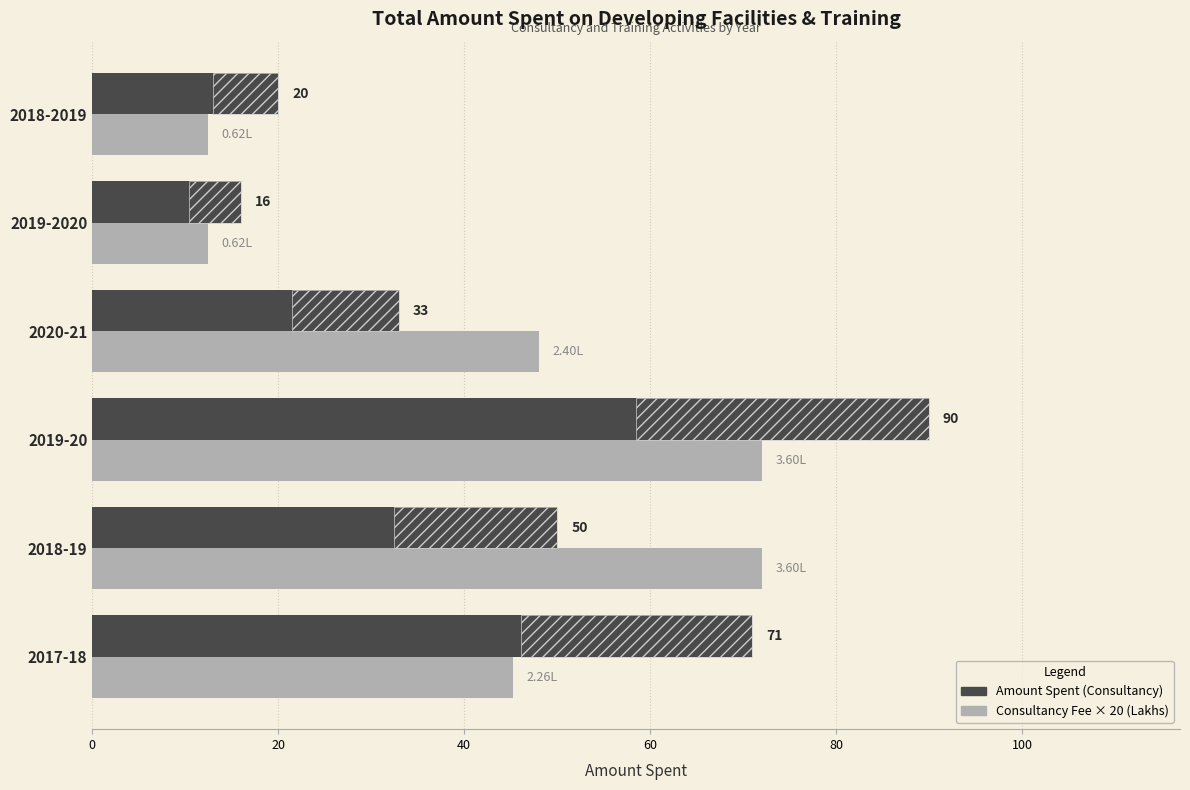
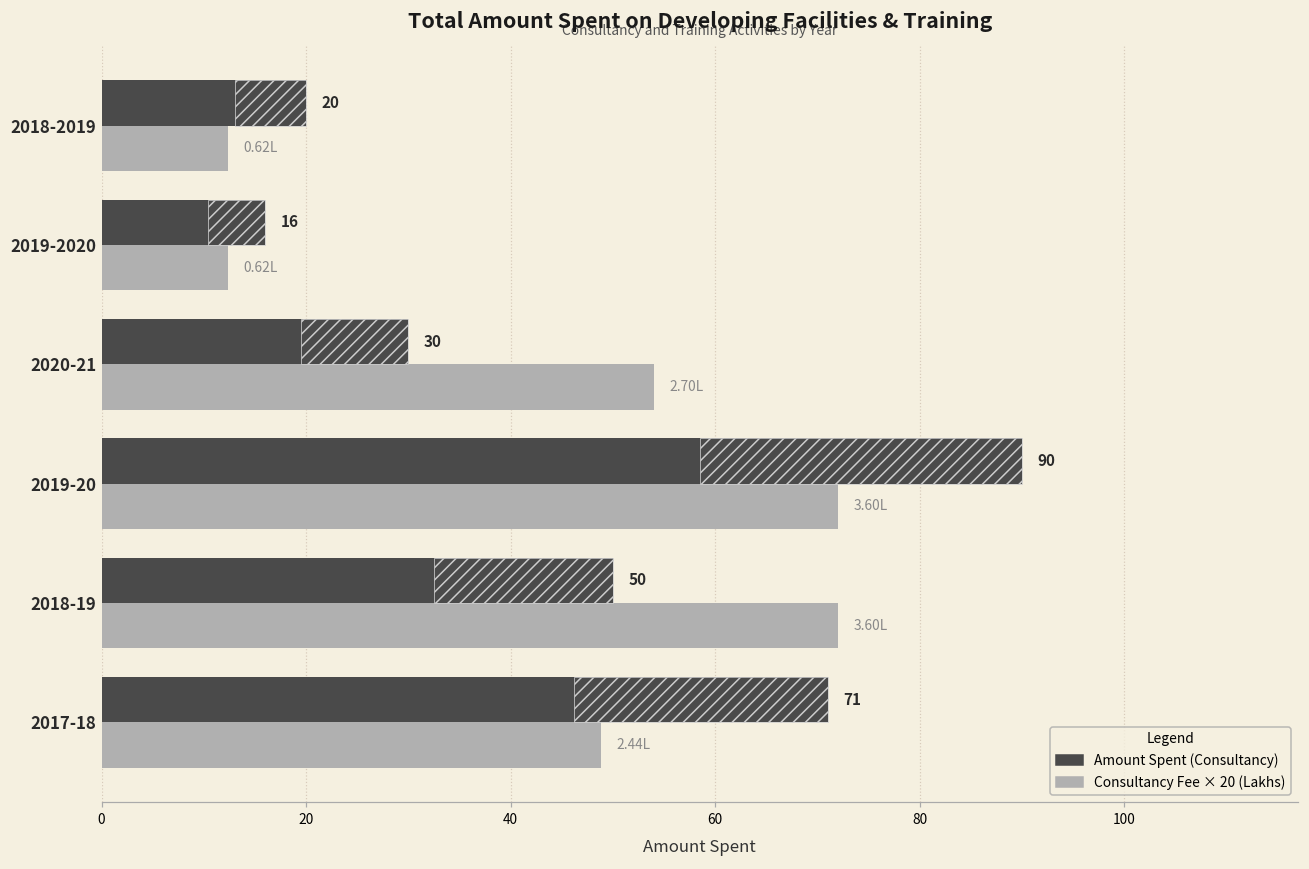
  {
    "Amount Spent (Consultancy)": {
      "2018-2019": "20",
      "2019-2020": "16",
-     "2020-21": "33",
+     "2020-21": "30",
      "2019-20": "90",
      "2018-19": "50",
      "2017-18": "71"
    },
    "Consultancy Fee × 20 (Lakhs)": {
-     "2020-21": "2.40L",
-     "2017-18": "2.26L"
+     "2020-21": "2.70L",
+     "2017-18": "2.44L"
    }
  }
